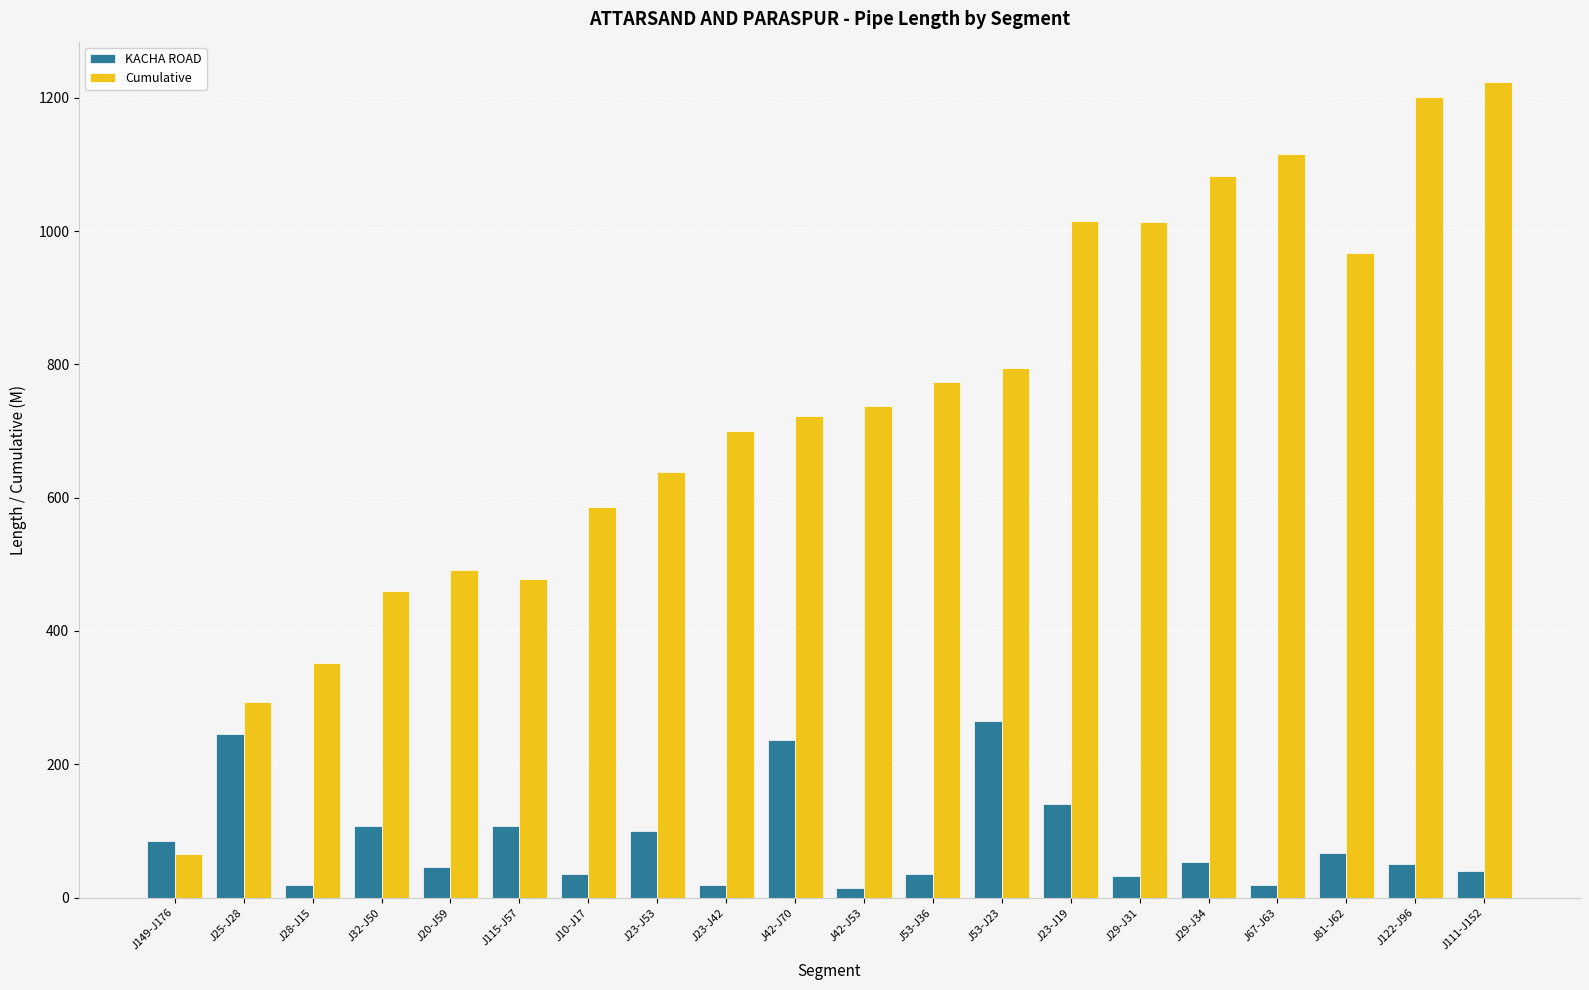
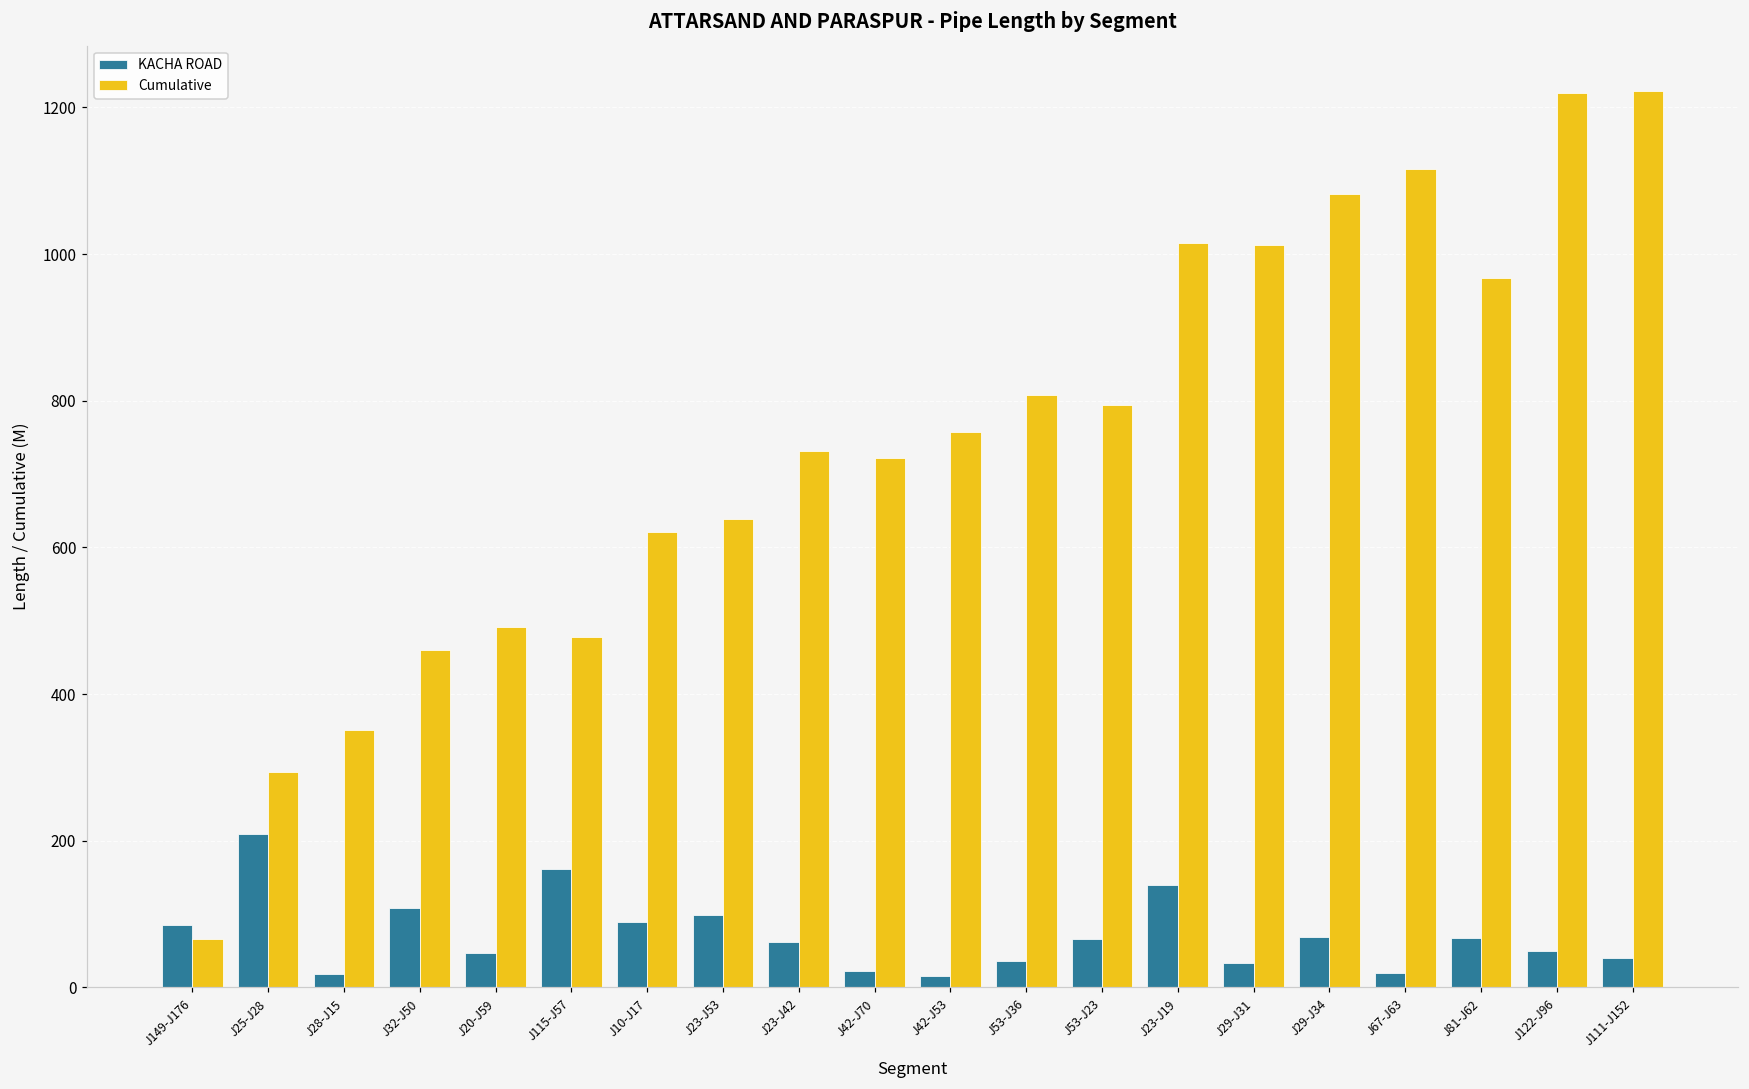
  {
    "KACHA ROAD": {
      "J149-J176": 80,
-     "J25-J28": 250,
+     "J25-J28": 210,
      "J28-J15": 20,
      "J32-J50": 110,
      "J20-J59": 50,
-     "J115-J57": 110,
-     "J10-J17": 40,
+     "J115-J57": 160,
+     "J10-J17": 90,
      "J23-J53": 100,
-     "J23-J42": 20,
-     "J42-J70": 240,
+     "J23-J42": 60,
+     "J42-J70": 20,
      "J42-J53": 20,
      "J53-J36": 40,
-     "J53-J23": 260,
+     "J53-J23": 70,
      "J23-J19": 140,
      "J29-J31": 30,
-     "J29-J34": 50,
+     "J29-J34": 70,
      "J67-J63": 20,
      "J81-J62": 70,
      "J122-J96": 50,
      "J111-J152": 40
    },
    "Cumulative": {
      "J149-J176": 70,
      "J25-J28": 290,
      "J28-J15": 350,
      "J32-J50": 460,
      "J20-J59": 490,
      "J115-J57": 480,
-     "J10-J17": 590,
+     "J10-J17": 620,
      "J23-J53": 640,
-     "J23-J42": 700,
+     "J23-J42": 730,
      "J42-J70": 720,
-     "J42-J53": 740,
-     "J53-J36": 770,
+     "J42-J53": 760,
+     "J53-J36": 810,
      "J53-J23": 790,
      "J23-J19": 1020,
      "J29-J31": 1010,
      "J29-J34": 1080,
      "J67-J63": 1120,
      "J81-J62": 970,
-     "J122-J96": 1200,
+     "J122-J96": 1220,
      "J111-J152": 1220
    }
  }
